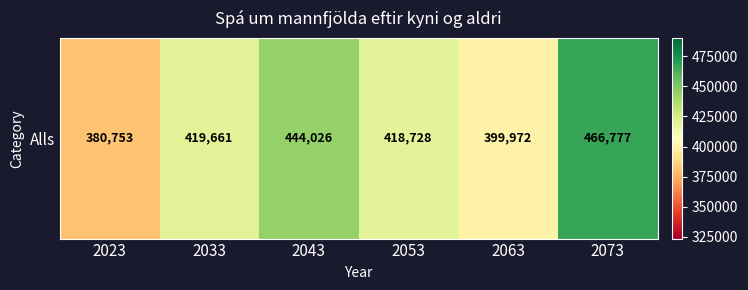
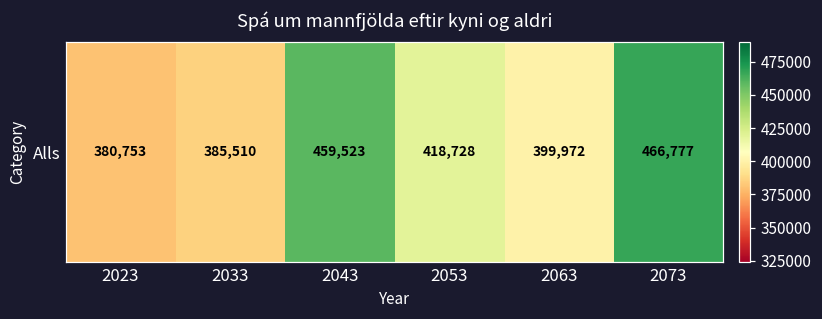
  {
    "Alls": {
      "2023": "380,753",
-     "2033": "419,661",
-     "2043": "444,026",
+     "2033": "385,510",
+     "2043": "459,523",
      "2053": "418,728",
      "2063": "399,972",
      "2073": "466,777"
    }
  }
